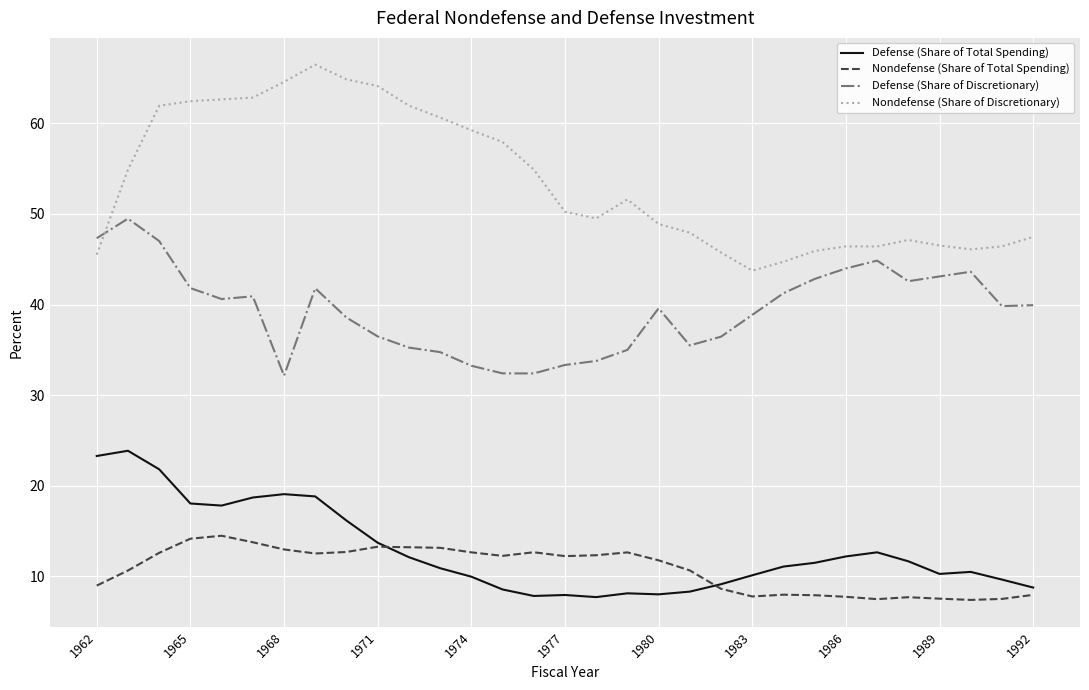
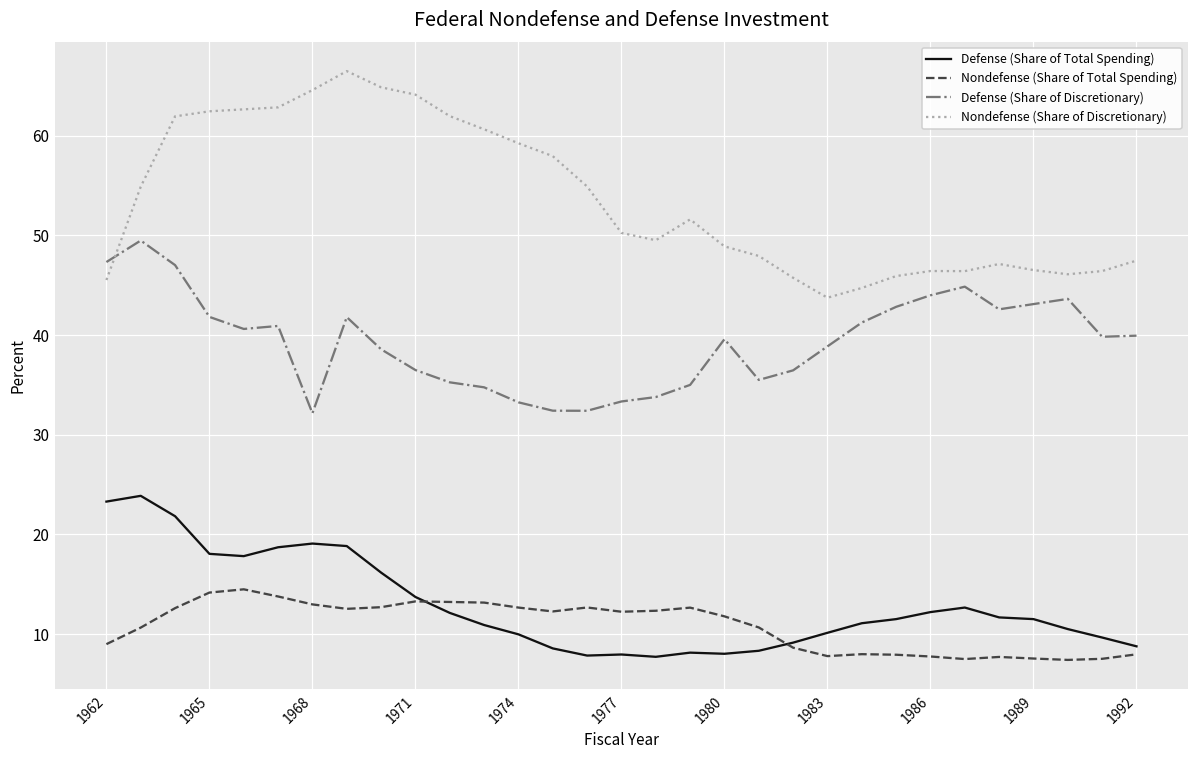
  {
    "Defense (Share of Total Spending)": {
      "1962": 23,
      "1965": 18,
      "1968": 19,
      "1971": 14,
      "1974": 10,
      "1977": 8,
      "1980": 8,
      "1983": 10,
      "1986": 12,
-     "1989": 10,
+     "1989": 11,
      "1992": 9
    },
    "Nondefense (Share of Total Spending)": {
      "1962": 9,
      "1965": 14,
      "1968": 13,
      "1971": 13,
      "1974": 13,
      "1977": 12,
      "1980": 12,
      "1983": 8,
      "1986": 8,
      "1989": 8,
      "1992": 8
    },
    "Defense (Share of Discretionary)": {
      "1962": 47,
      "1965": 42,
      "1968": 32,
      "1971": 36,
      "1974": 33,
      "1977": 33,
      "1980": 40,
      "1983": 39,
      "1986": 44,
      "1989": 43,
      "1992": 40
    },
    "Nondefense (Share of Discretionary)": {
      "1962": 46,
      "1965": 62,
      "1968": 65,
      "1971": 64,
      "1974": 59,
      "1977": 50,
      "1980": 49,
      "1983": 44,
      "1986": 46,
      "1989": 47,
      "1992": 47
    }
  }
